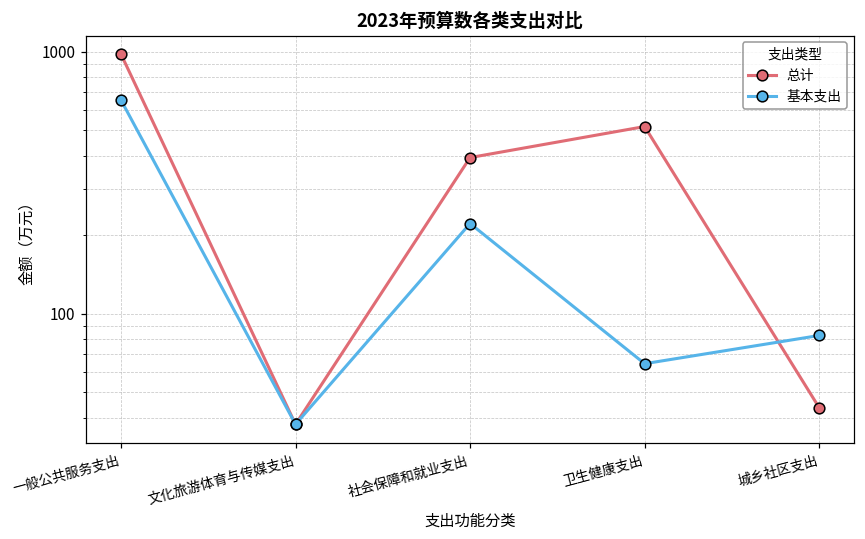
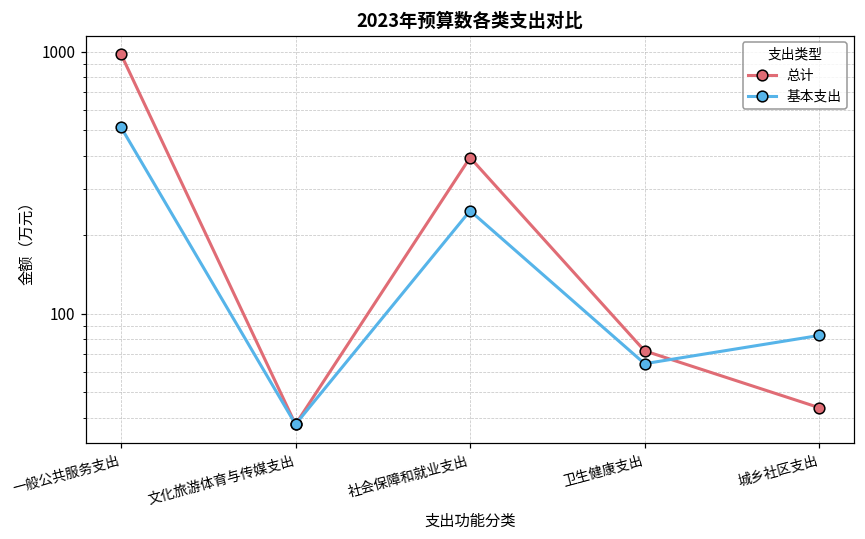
  {
    "总计": {
      "一般公共服务支出": 980,
      "社会保障和就业支出": 390,
-     "卫生健康支出": 520,
+     "卫生健康支出": 72,
      "城乡社区支出": 44
    },
    "基本支出": {
-     "一般公共服务支出": 650,
-     "社会保障和就业支出": 220,
+     "一般公共服务支出": 510,
+     "社会保障和就业支出": 250,
      "卫生健康支出": 64,
      "城乡社区支出": 82
    }
  }
